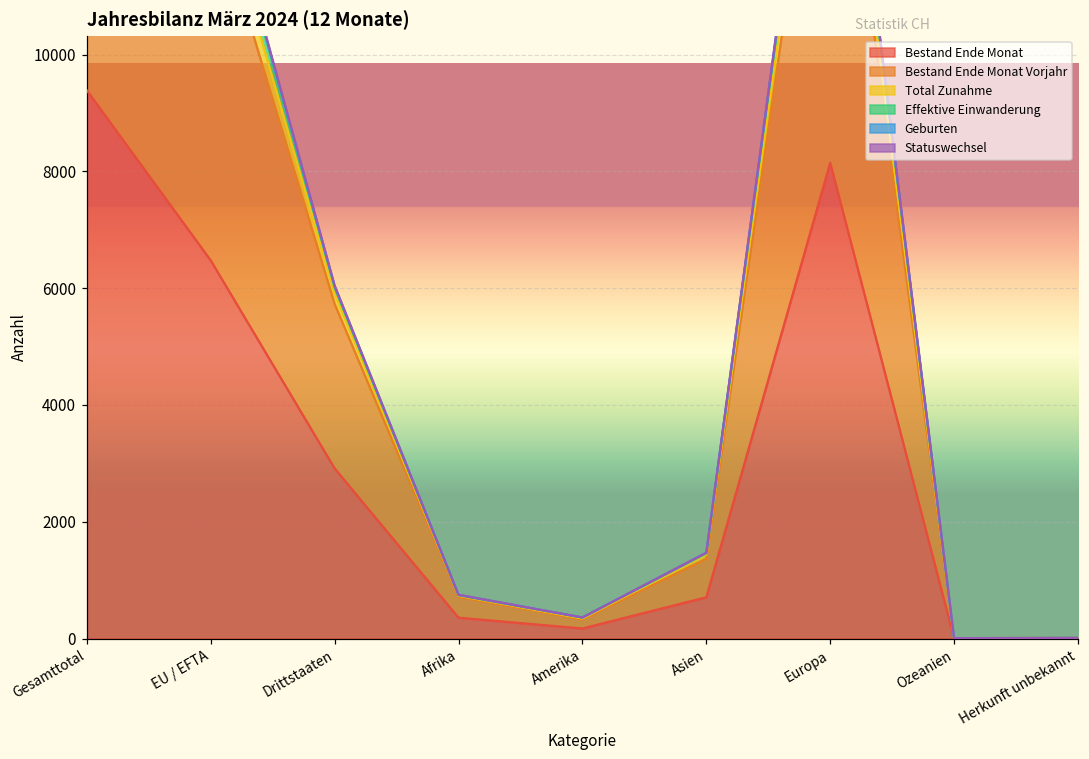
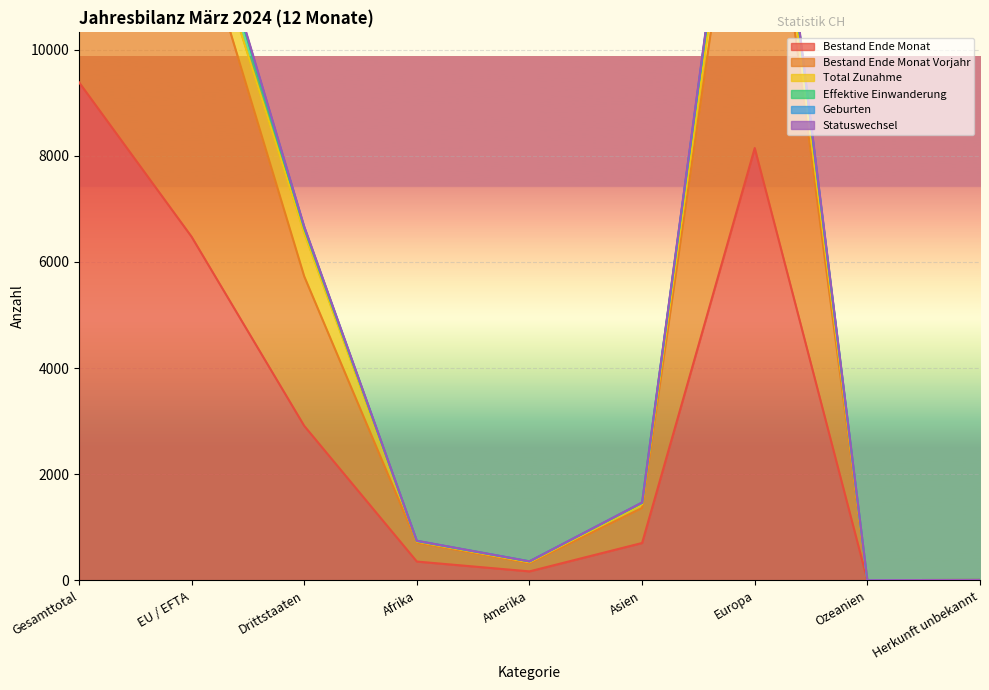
  {
    "Total Zunahme": {
-     "Drittstaaten": 200
+     "Drittstaaten": 800
    }
  }
